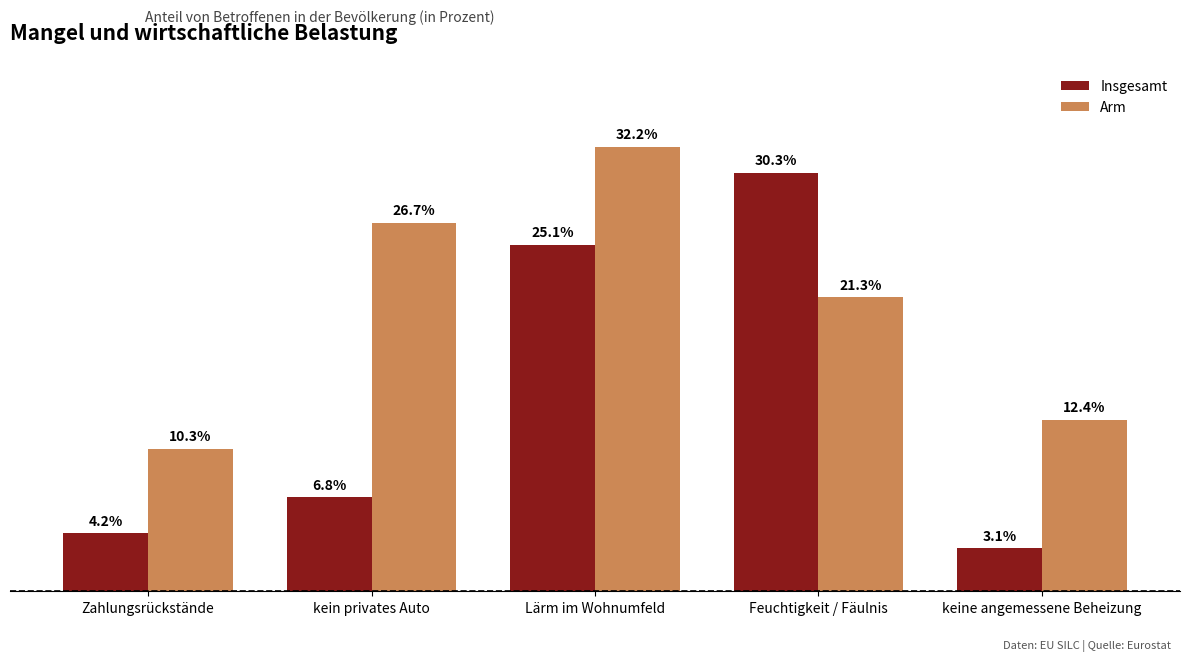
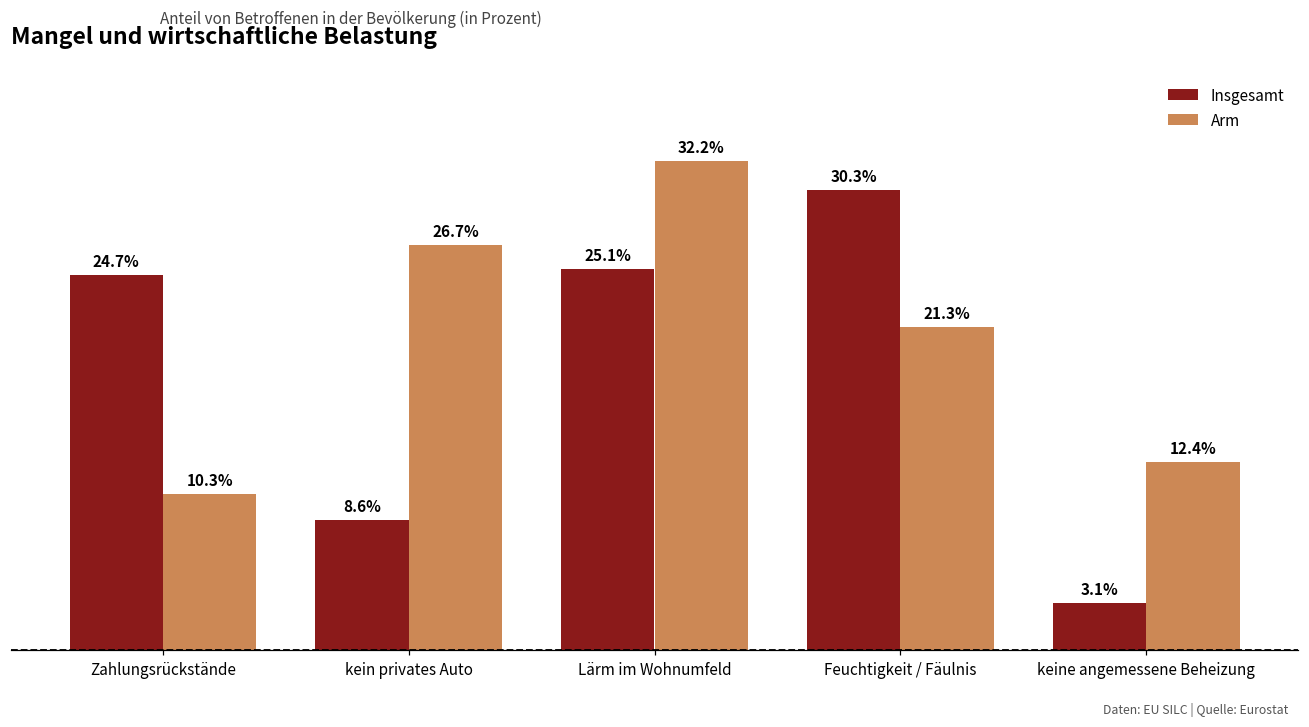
  {
    "Insgesamt": {
-     "Zahlungsrückstände": "4.2%",
-     "kein privates Auto": "6.8%",
+     "Zahlungsrückstände": "24.7%",
+     "kein privates Auto": "8.6%",
      "Lärm im Wohnumfeld": "25.1%",
      "Feuchtigkeit / Fäulnis": "30.3%",
      "keine angemessene Beheizung": "3.1%"
    },
    "Arm": {
      "Zahlungsrückstände": "10.3%",
      "kein privates Auto": "26.7%",
      "Lärm im Wohnumfeld": "32.2%",
      "Feuchtigkeit / Fäulnis": "21.3%",
      "keine angemessene Beheizung": "12.4%"
    }
  }
